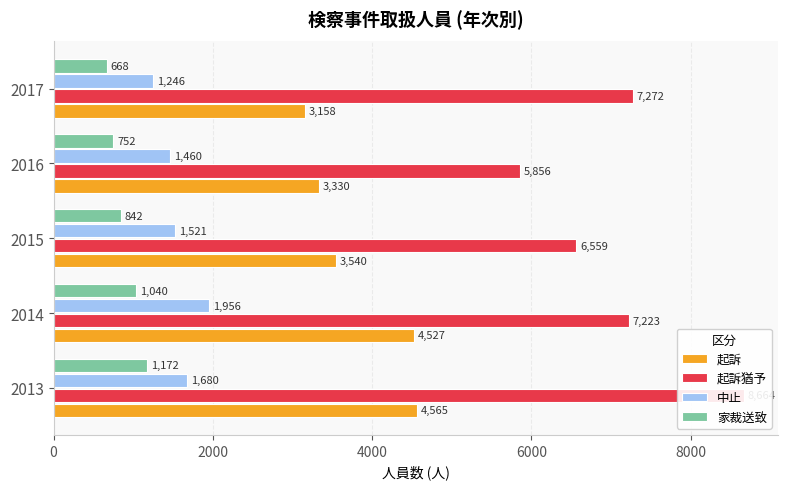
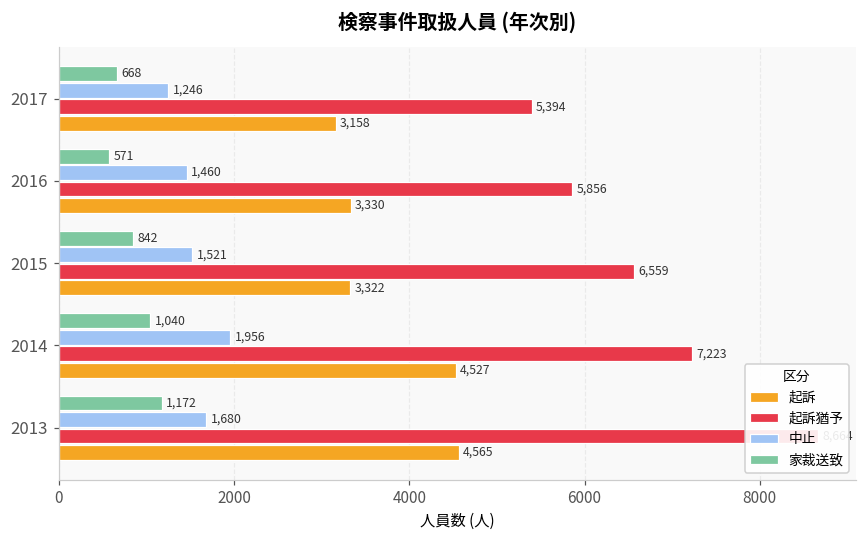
  {
    "起訴": {
      "2017": "3,158",
      "2016": "3,330",
-     "2015": "3,540",
+     "2015": "3,322",
      "2014": "4,527",
      "2013": "4,565"
    },
    "起訴猶予": {
-     "2017": "7,272",
+     "2017": "5,394",
      "2016": "5,856",
      "2015": "6,559",
      "2014": "7,223"
    },
    "中止": {
      "2017": "1,246",
      "2016": "1,460",
      "2015": "1,521",
      "2014": "1,956",
      "2013": "1,680"
    },
    "家裁送致": {
      "2017": "668",
-     "2016": "752",
+     "2016": "571",
      "2015": "842",
      "2014": "1,040",
      "2013": "1,172"
    }
  }
